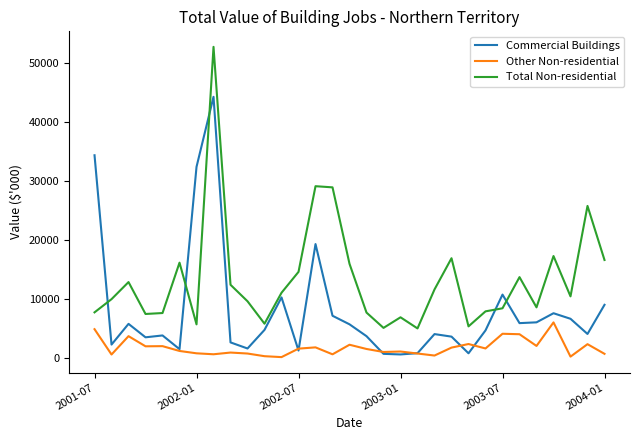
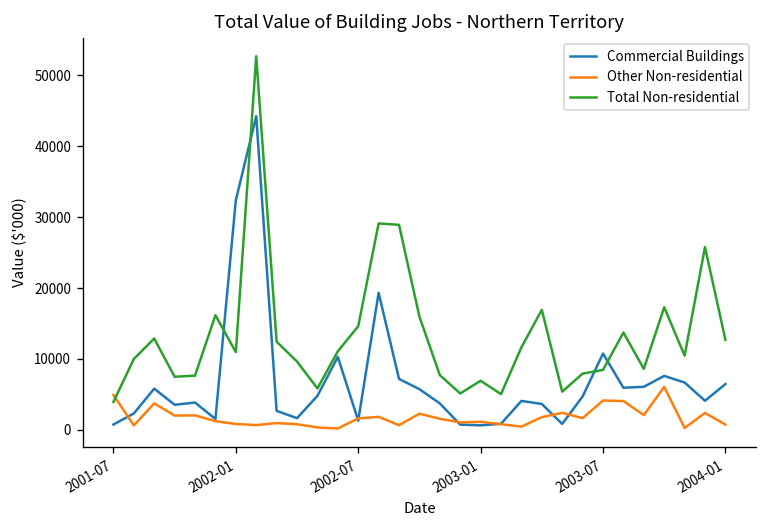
  {
    "Commercial Buildings": {
-     "2001-07": 34000,
+     "2001-07": 1000,
      "2002-01": 32000,
      "2003-01": 1000,
      "2003-07": 11000,
-     "2004-01": 9000
+     "2004-01": 6000
    },
    "Other Non-residential": {
      "2001-07": 5000,
      "2002-01": 1000,
      "2003-01": 1000,
      "2003-07": 4000,
      "2004-01": 1000
    },
    "Total Non-residential": {
-     "2001-07": 8000,
-     "2002-01": 6000,
+     "2001-07": 4000,
+     "2002-01": 11000,
      "2002-07": 15000,
      "2003-01": 7000,
      "2003-07": 8000,
-     "2004-01": 17000
+     "2004-01": 13000
    }
  }
